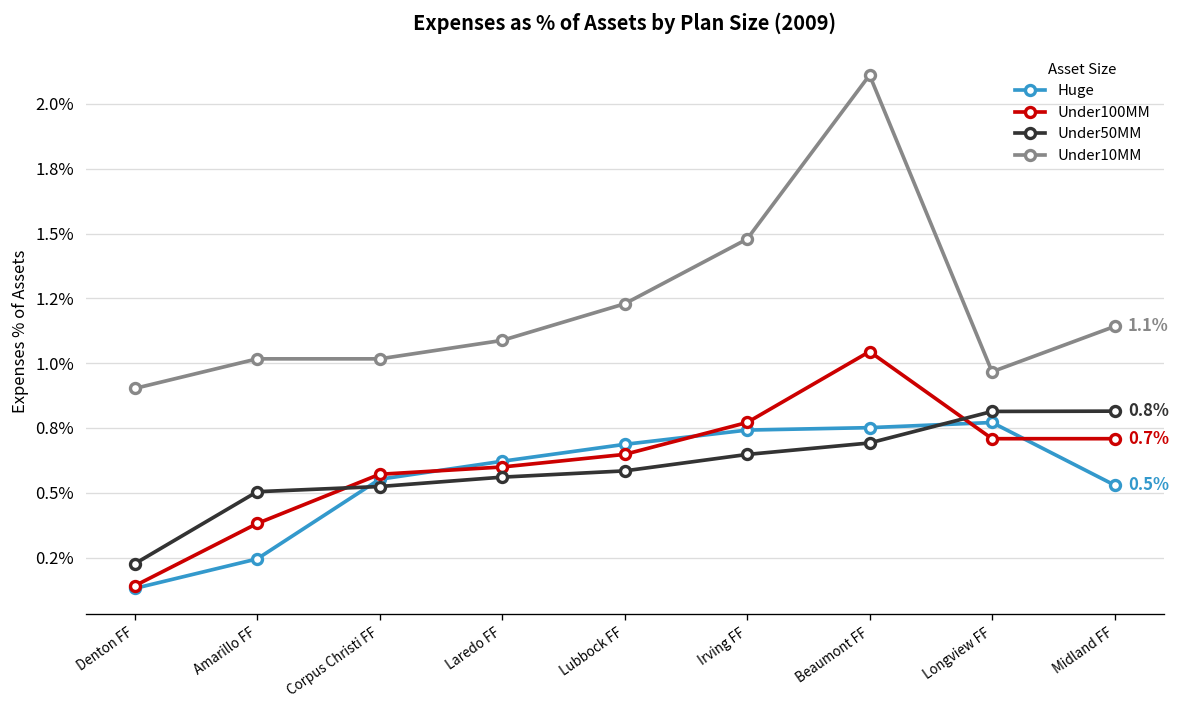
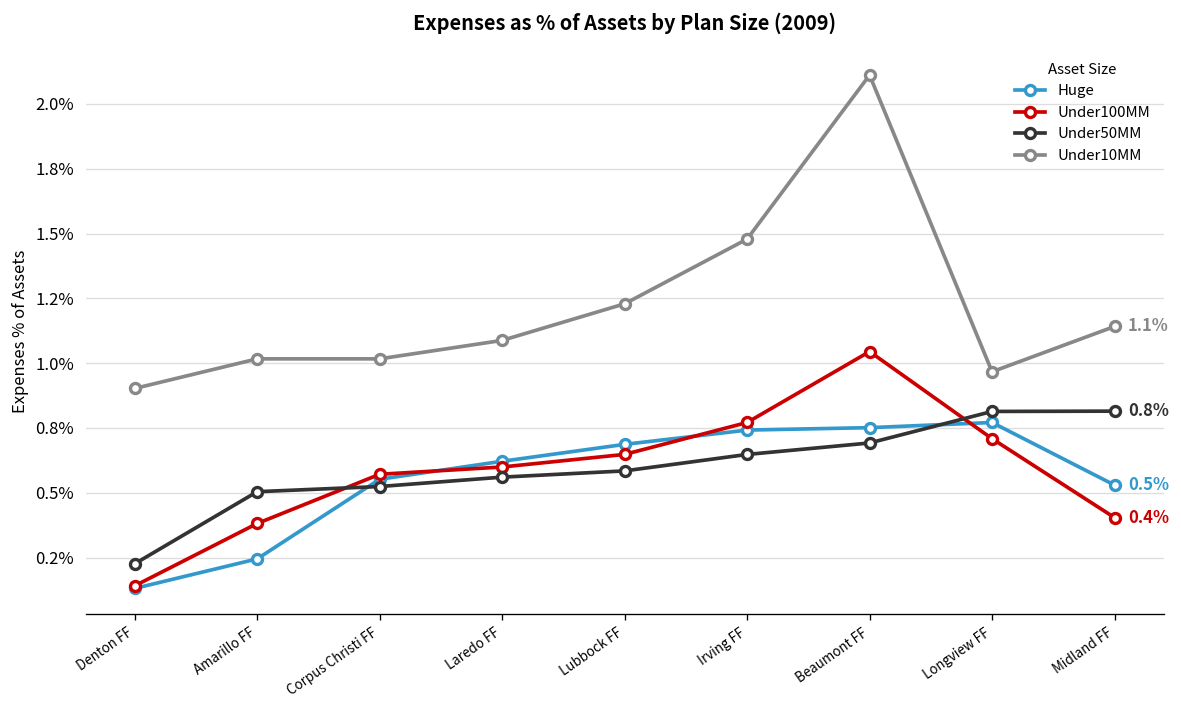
  {
    "Huge": {
      "Midland FF": "0.5%"
    },
    "Under100MM": {
-     "Midland FF": "0.7%"
+     "Midland FF": "0.4%"
    },
    "Under50MM": {
      "Midland FF": "0.8%"
    },
    "Under10MM": {
      "Midland FF": "1.1%"
    }
  }
